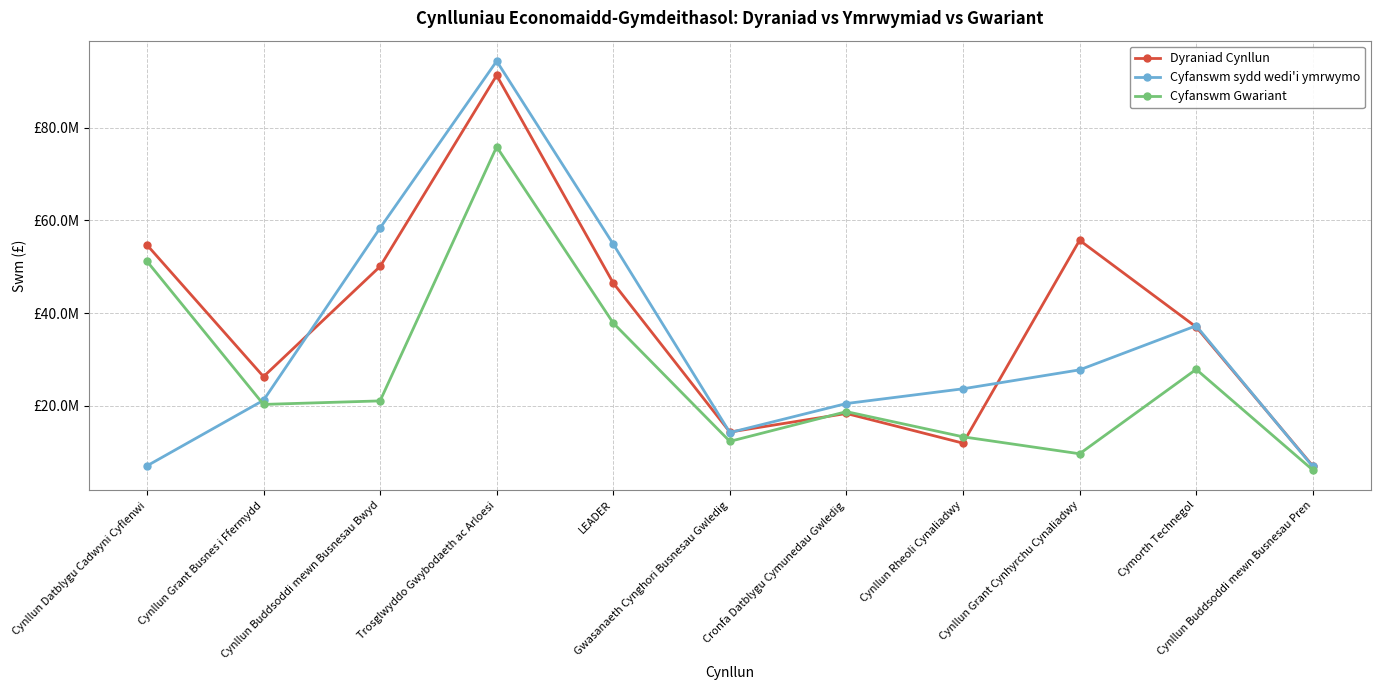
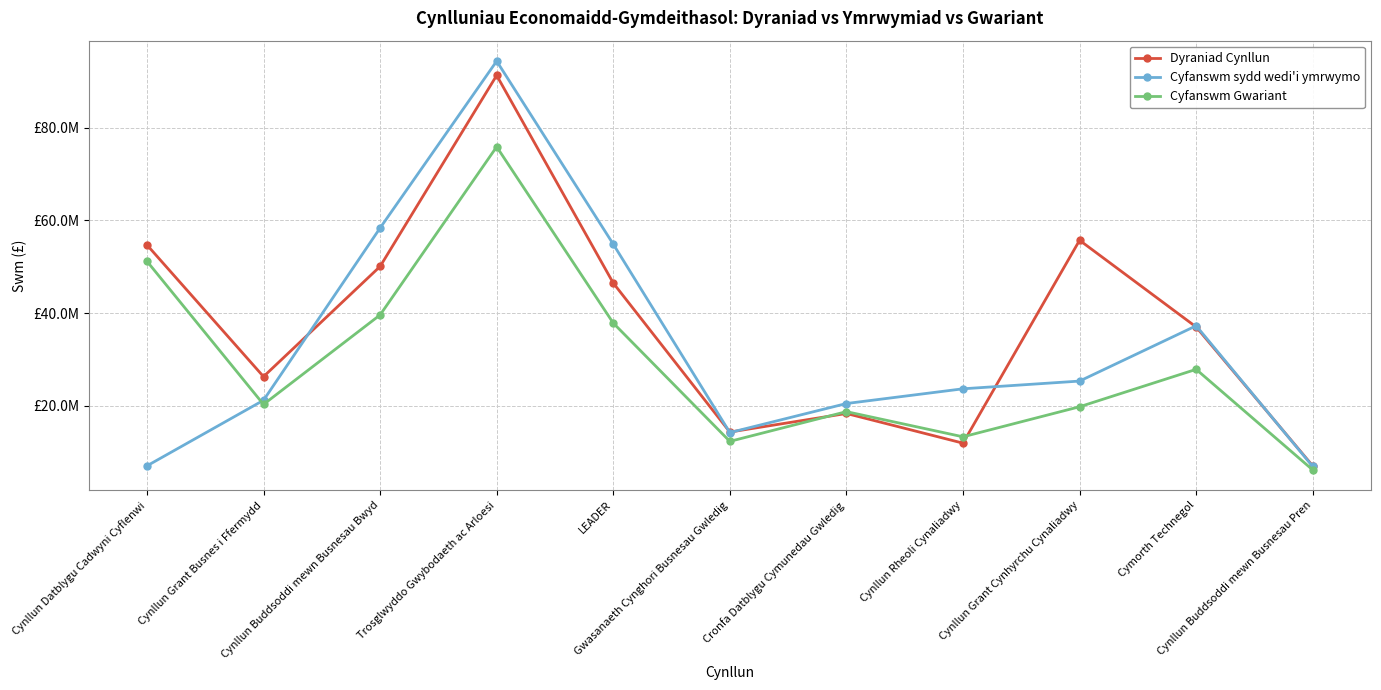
  {
    "Dyraniad Cynllun": {
      "Cynllun Datblygu Cadwyni Cyflenwi": "£55000000",
      "Cynllun Grant Busnes i Ffermydd": "£26000000",
      "Cynllun Buddsoddi mewn Busnesau Bwyd": "£50000000",
      "Trosglwyddo Gwybodaeth ac Arloesi": "£91000000",
      "LEADER": "£46000000",
      "Cynllun Rheoli Cynaliadwy": "£12000000",
      "Cynllun Grant Cynhyrchu Cynaliadwy": "£56000000"
    },
    "Cyfanswm sydd wedi'i ymrwymo": {
      "Cynllun Datblygu Cadwyni Cyflenwi": "£7000000",
      "Cynllun Grant Busnes i Ffermydd": "£21000000",
      "Cynllun Buddsoddi mewn Busnesau Bwyd": "£58000000",
      "Trosglwyddo Gwybodaeth ac Arloesi": "£94000000",
      "LEADER": "£55000000",
      "Cronfa Datblygu Cymunedau Gwledig": "£20000000",
      "Cynllun Rheoli Cynaliadwy": "£24000000",
-     "Cynllun Grant Cynhyrchu Cynaliadwy": "£28000000"
+     "Cynllun Grant Cynhyrchu Cynaliadwy": "£25000000"
    },
    "Cyfanswm Gwariant": {
      "Cynllun Datblygu Cadwyni Cyflenwi": "£51000000",
      "Cynllun Grant Busnes i Ffermydd": "£20000000",
-     "Cynllun Buddsoddi mewn Busnesau Bwyd": "£21000000",
+     "Cynllun Buddsoddi mewn Busnesau Bwyd": "£40000000",
      "Trosglwyddo Gwybodaeth ac Arloesi": "£76000000",
      "LEADER": "£38000000",
      "Gwasanaeth Cynghori Busnesau Gwledig": "£12000000",
      "Cynllun Rheoli Cynaliadwy": "£13000000",
-     "Cynllun Grant Cynhyrchu Cynaliadwy": "£10000000",
+     "Cynllun Grant Cynhyrchu Cynaliadwy": "£20000000",
      "Cymorth Technegol": "£28000000",
      "Cynllun Buddsoddi mewn Busnesau Pren": "£6000000"
    }
  }
